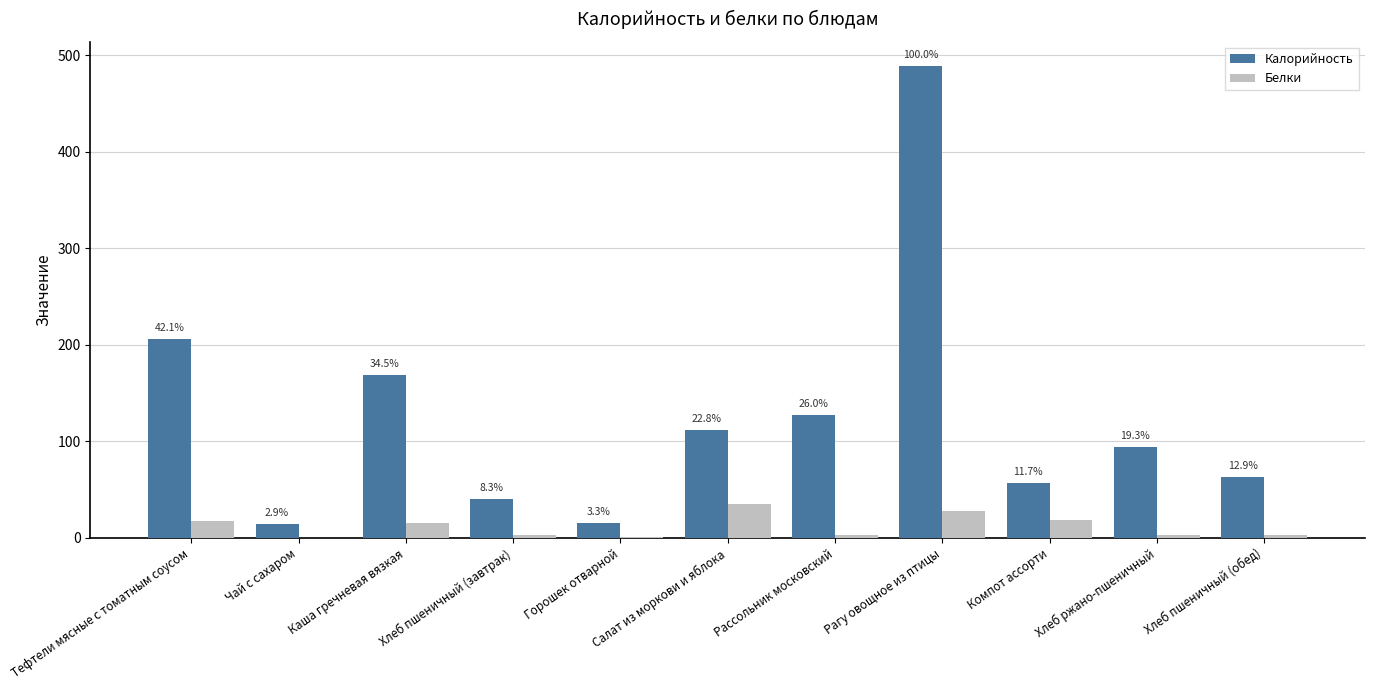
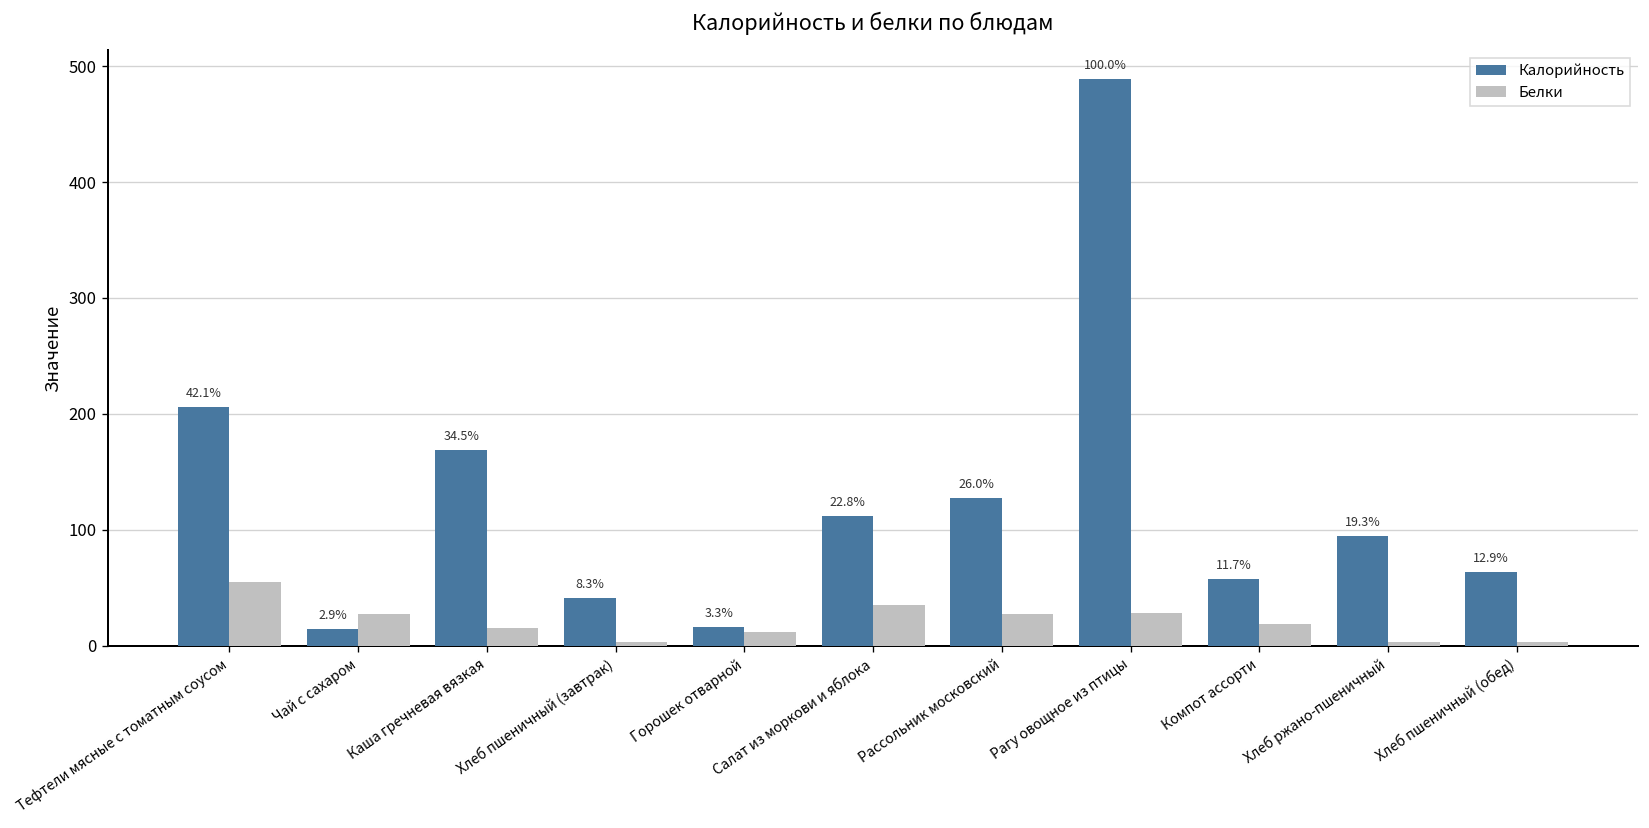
  {
    "Белки": {
-     "Тефтели мясные с томатным соусом": 20,
-     "Чай с сахаром": 0,
+     "Тефтели мясные с томатным соусом": 60,
+     "Чай с сахаром": 30,
      "Каша гречневая вязкая": 20,
      "Хлеб пшеничный (завтрак)": 0,
-     "Горошек отварной": 0,
+     "Горошек отварной": 10,
      "Салат из моркови и яблока": 40,
-     "Рассольник московский": 0,
+     "Рассольник московский": 30,
      "Рагу овощное из птицы": 30,
      "Компот ассорти": 20,
      "Хлеб ржано-пшеничный": 0,
      "Хлеб пшеничный (обед)": 0
    }
  }
